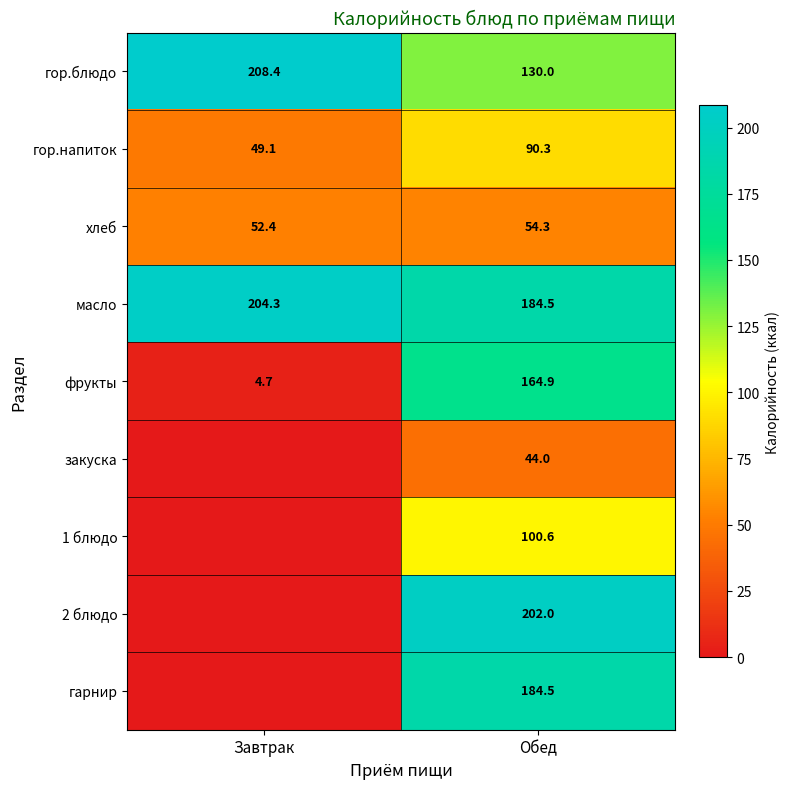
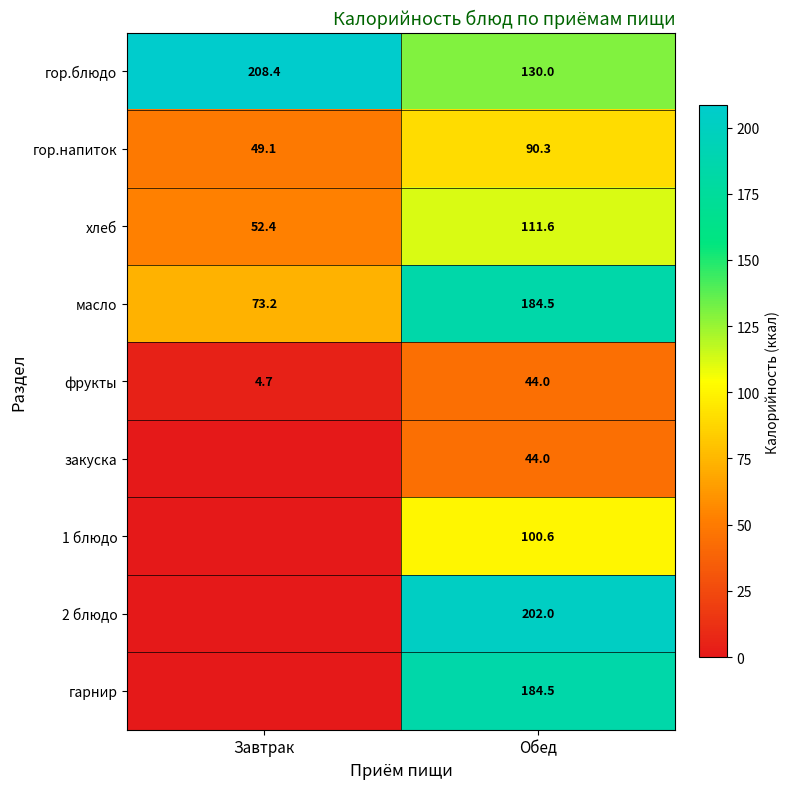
  {
    "гор.блюдо": {
      "Завтрак": 208.4,
      "Обед": 130.0
    },
    "гор.напиток": {
      "Завтрак": 49.1,
      "Обед": 90.3
    },
    "хлеб": {
      "Завтрак": 52.4,
-     "Обед": 54.3
+     "Обед": 111.6
    },
    "масло": {
-     "Завтрак": 204.3,
+     "Завтрак": 73.2,
      "Обед": 184.5
    },
    "фрукты": {
      "Завтрак": 4.7,
-     "Обед": 164.9
+     "Обед": 44.0
    },
    "закуска": {
      "Обед": 44.0
    },
    "1 блюдо": {
      "Обед": 100.6
    },
    "2 блюдо": {
      "Обед": 202.0
    },
    "гарнир": {
      "Обед": 184.5
    }
  }
